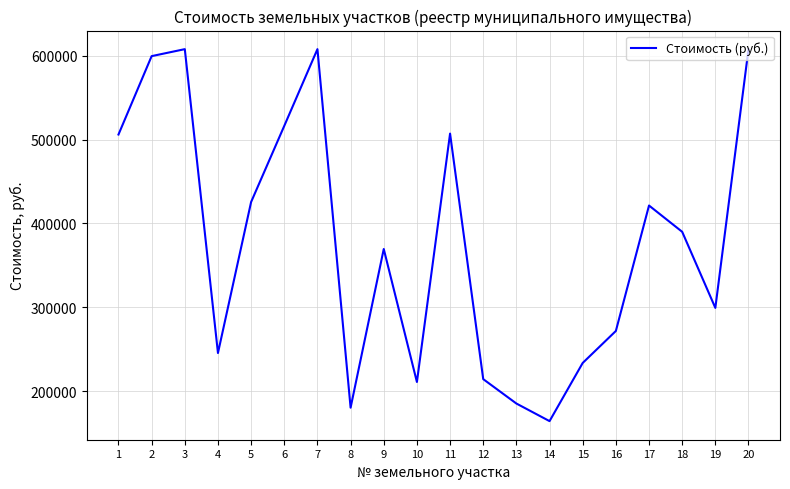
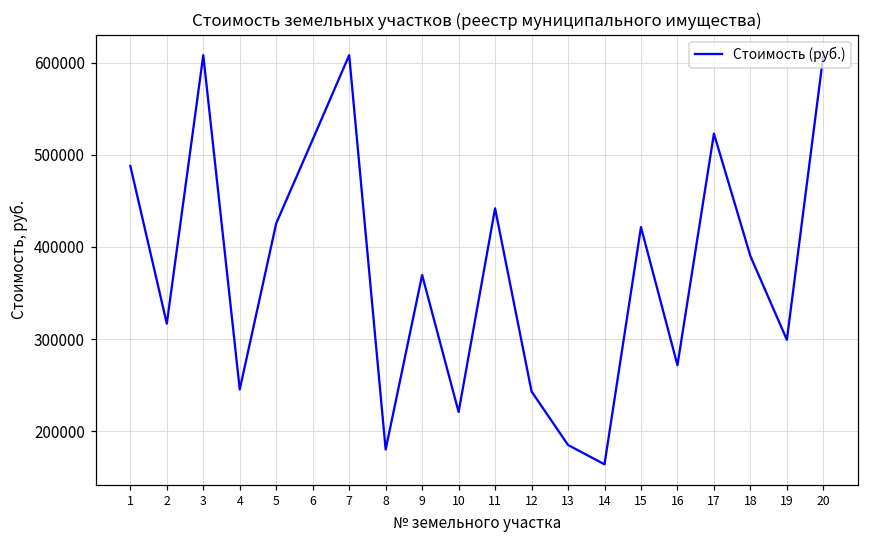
  {
-   "1": 510000,
-   "2": 600000,
+   "1": 490000,
+   "2": 320000,
    "3": 610000,
    "4": 250000,
    "5": 430000,
    "6": 520000,
    "7": 610000,
    "8": 180000,
    "9": 370000,
-   "10": 210000,
-   "11": 510000,
-   "12": 210000,
+   "10": 220000,
+   "11": 440000,
+   "12": 240000,
    "13": 190000,
    "14": 160000,
-   "15": 230000,
+   "15": 420000,
    "16": 270000,
-   "17": 420000,
+   "17": 520000,
    "18": 390000,
    "19": 300000
  }
